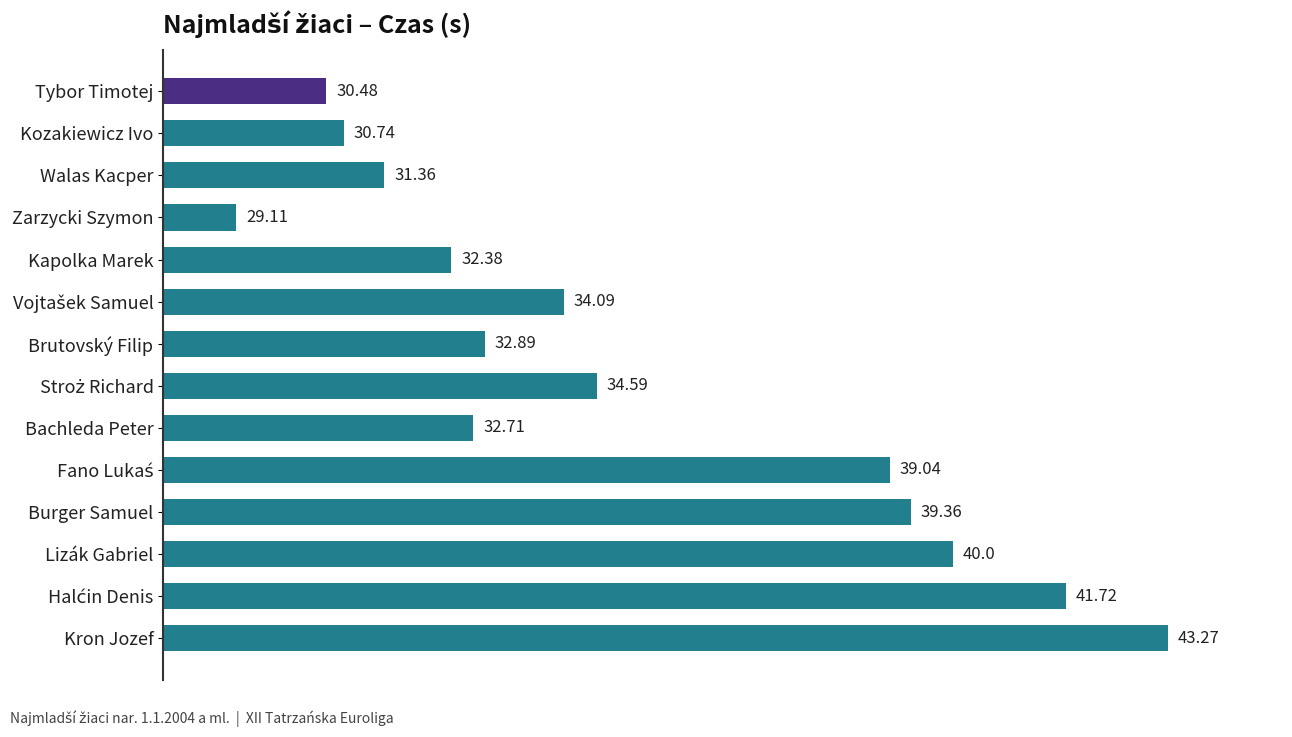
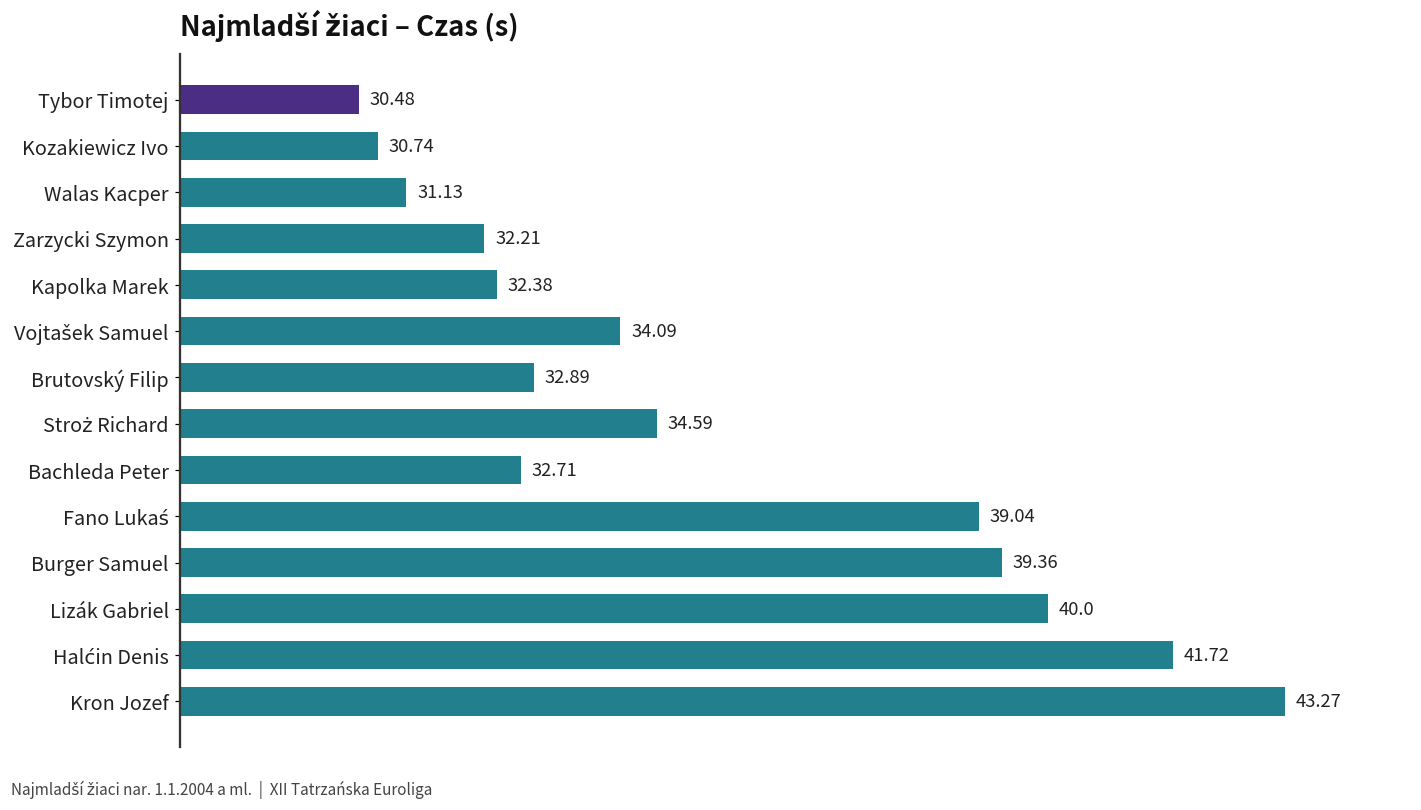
  {
    "Tybor Timotej": 30.48,
    "Kozakiewicz Ivo": 30.74,
-   "Walas Kacper": 31.36,
-   "Zarzycki Szymon": 29.11,
+   "Walas Kacper": 31.13,
+   "Zarzycki Szymon": 32.21,
    "Kapolka Marek": 32.38,
    "Vojtašek Samuel": 34.09,
    "Brutovský Filip": 32.89,
    "Stroż Richard": 34.59,
    "Bachleda Peter": 32.71,
    "Fano Lukaś": 39.04,
    "Burger Samuel": 39.36,
    "Lizák Gabriel": 40.0,
    "Halćin Denis": 41.72,
    "Kron Jozef": 43.27
  }
